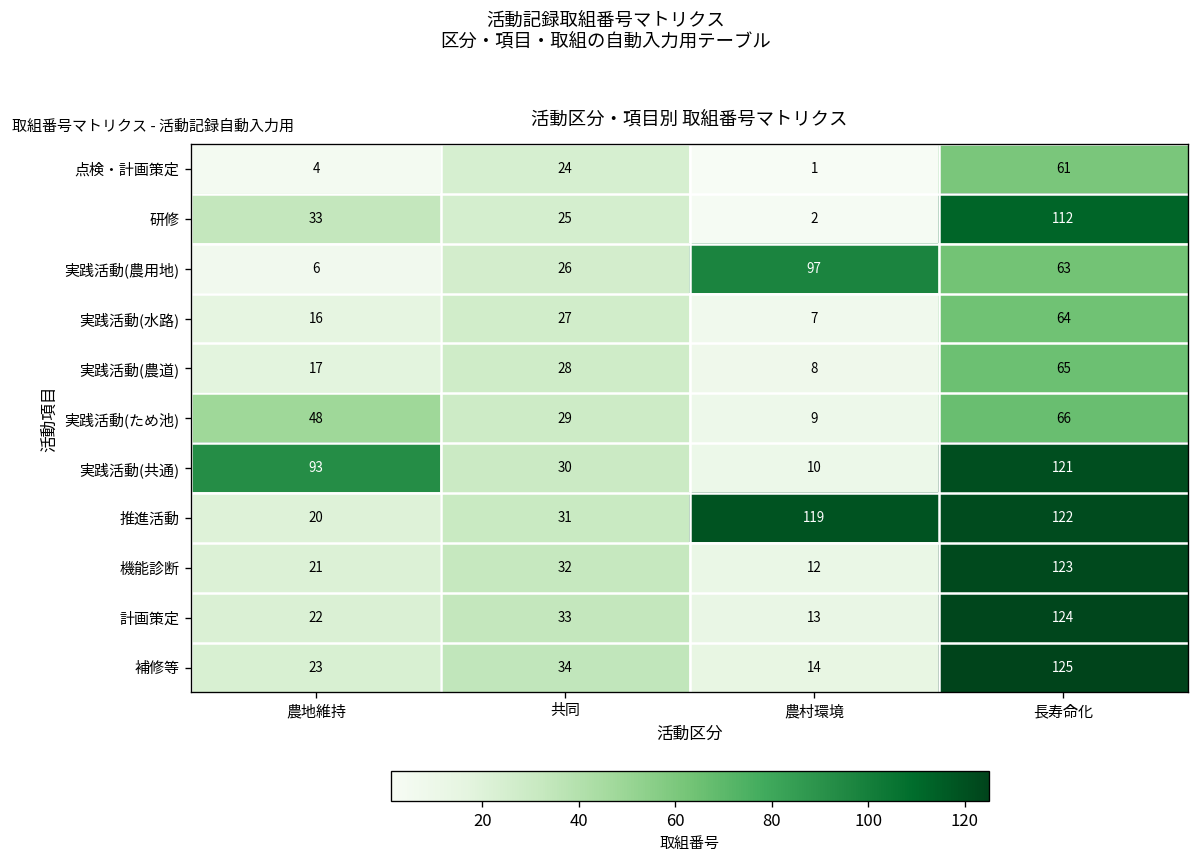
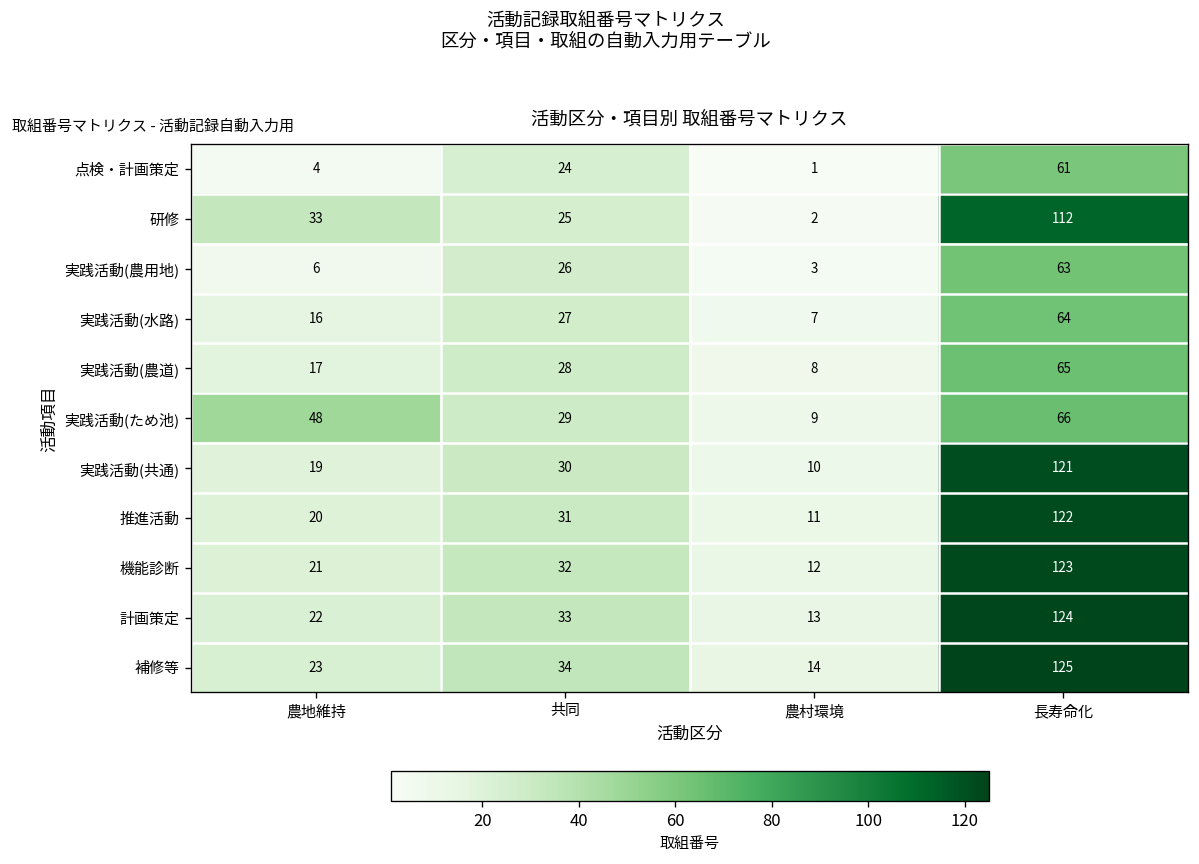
  {
    "点検・計画策定": {
      "農地維持": 4,
      "共同": 24,
      "農村環境": 1,
      "長寿命化": 61
    },
    "研修": {
      "農地維持": 33,
      "共同": 25,
      "農村環境": 2,
      "長寿命化": 112
    },
    "実践活動(農用地)": {
      "農地維持": 6,
      "共同": 26,
-     "農村環境": 97,
+     "農村環境": 3,
      "長寿命化": 63
    },
    "実践活動(水路)": {
      "農地維持": 16,
      "共同": 27,
      "農村環境": 7,
      "長寿命化": 64
    },
    "実践活動(農道)": {
      "農地維持": 17,
      "共同": 28,
      "農村環境": 8,
      "長寿命化": 65
    },
    "実践活動(ため池)": {
      "農地維持": 48,
      "共同": 29,
      "農村環境": 9,
      "長寿命化": 66
    },
    "実践活動(共通)": {
-     "農地維持": 93,
+     "農地維持": 19,
      "共同": 30,
      "農村環境": 10,
      "長寿命化": 121
    },
    "推進活動": {
      "農地維持": 20,
      "共同": 31,
-     "農村環境": 119,
+     "農村環境": 11,
      "長寿命化": 122
    },
    "機能診断": {
      "農地維持": 21,
      "共同": 32,
      "農村環境": 12,
      "長寿命化": 123
    },
    "計画策定": {
      "農地維持": 22,
      "共同": 33,
      "農村環境": 13,
      "長寿命化": 124
    },
    "補修等": {
      "農地維持": 23,
      "共同": 34,
      "農村環境": 14,
      "長寿命化": 125
    }
  }
